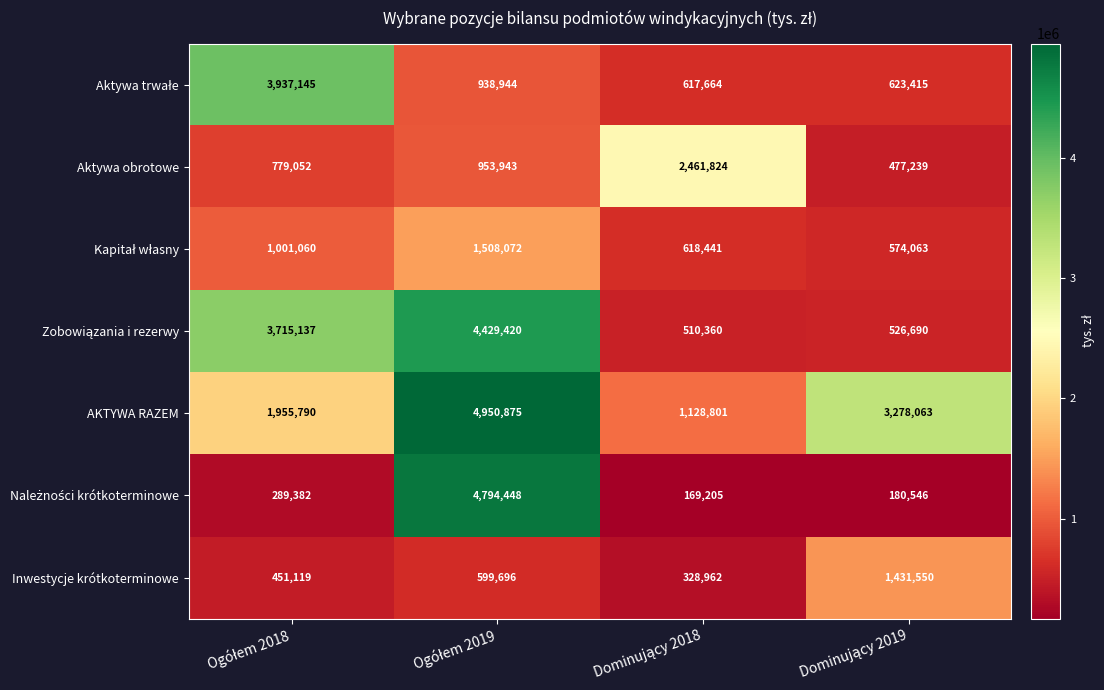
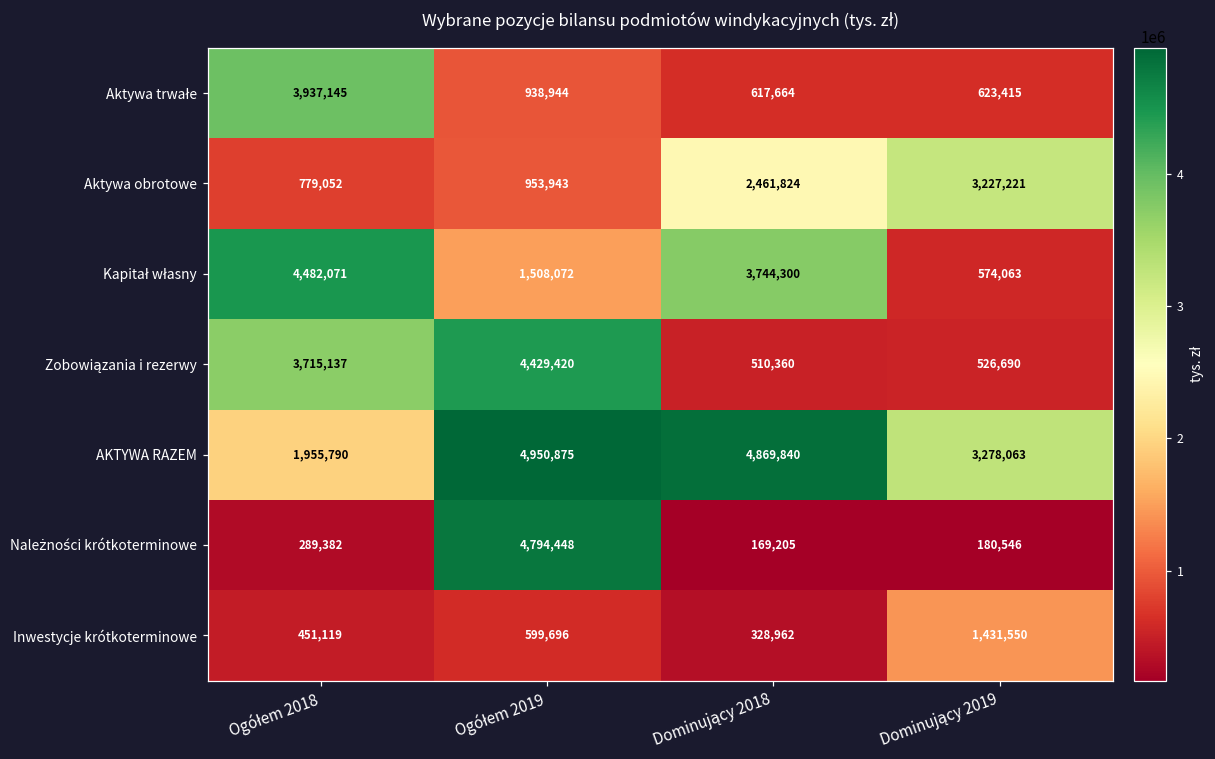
  {
    "Aktywa trwałe": {
      "Ogółem 2018": "3,937,145",
      "Ogółem 2019": "938,944",
      "Dominujący 2018": "617,664",
      "Dominujący 2019": "623,415"
    },
    "Aktywa obrotowe": {
      "Ogółem 2018": "779,052",
      "Ogółem 2019": "953,943",
      "Dominujący 2018": "2,461,824",
-     "Dominujący 2019": "477,239"
+     "Dominujący 2019": "3,227,221"
    },
    "Kapitał własny": {
-     "Ogółem 2018": "1,001,060",
+     "Ogółem 2018": "4,482,071",
      "Ogółem 2019": "1,508,072",
-     "Dominujący 2018": "618,441",
+     "Dominujący 2018": "3,744,300",
      "Dominujący 2019": "574,063"
    },
    "Zobowiązania i rezerwy": {
      "Ogółem 2018": "3,715,137",
      "Ogółem 2019": "4,429,420",
      "Dominujący 2018": "510,360",
      "Dominujący 2019": "526,690"
    },
    "AKTYWA RAZEM": {
      "Ogółem 2018": "1,955,790",
      "Ogółem 2019": "4,950,875",
-     "Dominujący 2018": "1,128,801",
+     "Dominujący 2018": "4,869,840",
      "Dominujący 2019": "3,278,063"
    },
    "Należności krótkoterminowe": {
      "Ogółem 2018": "289,382",
      "Ogółem 2019": "4,794,448",
      "Dominujący 2018": "169,205",
      "Dominujący 2019": "180,546"
    },
    "Inwestycje krótkoterminowe": {
      "Ogółem 2018": "451,119",
      "Ogółem 2019": "599,696",
      "Dominujący 2018": "328,962",
      "Dominujący 2019": "1,431,550"
    }
  }
